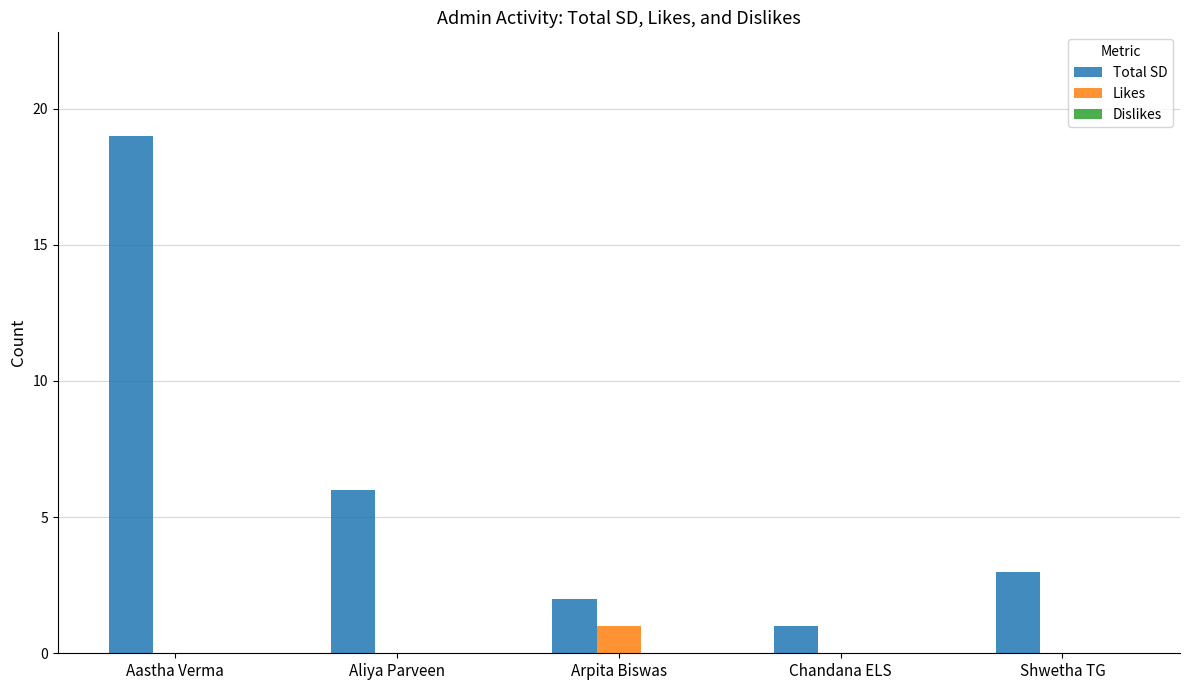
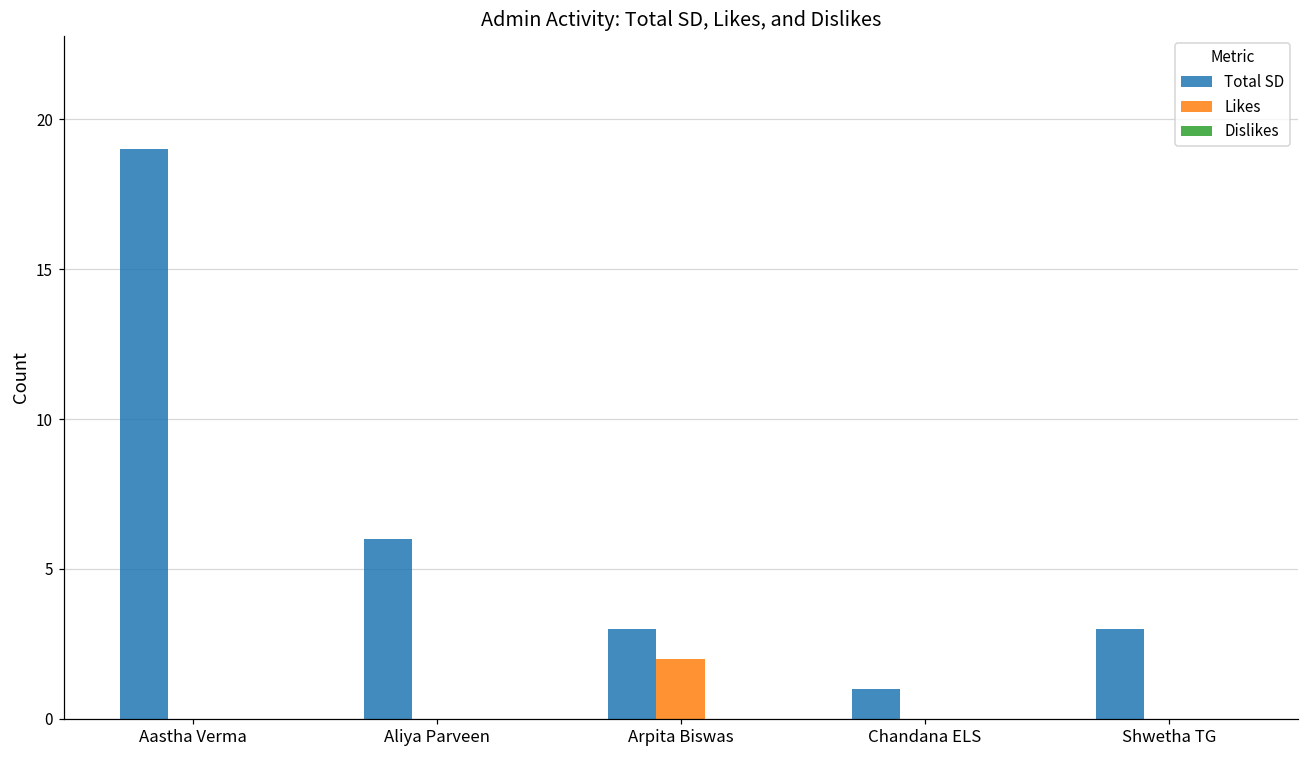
  {
    "Total SD": {
      "Aastha Verma": 19,
      "Aliya Parveen": 6,
-     "Arpita Biswas": 2,
+     "Arpita Biswas": 3,
      "Chandana ELS": 1,
      "Shwetha TG": 3
    },
    "Likes": {
      "Aastha Verma": 0,
      "Aliya Parveen": 0,
-     "Arpita Biswas": 1,
+     "Arpita Biswas": 2,
      "Chandana ELS": 0,
      "Shwetha TG": 0
    },
    "Dislikes": {
      "Aastha Verma": 0,
      "Aliya Parveen": 0,
      "Arpita Biswas": 0,
      "Chandana ELS": 0,
      "Shwetha TG": 0
    }
  }
